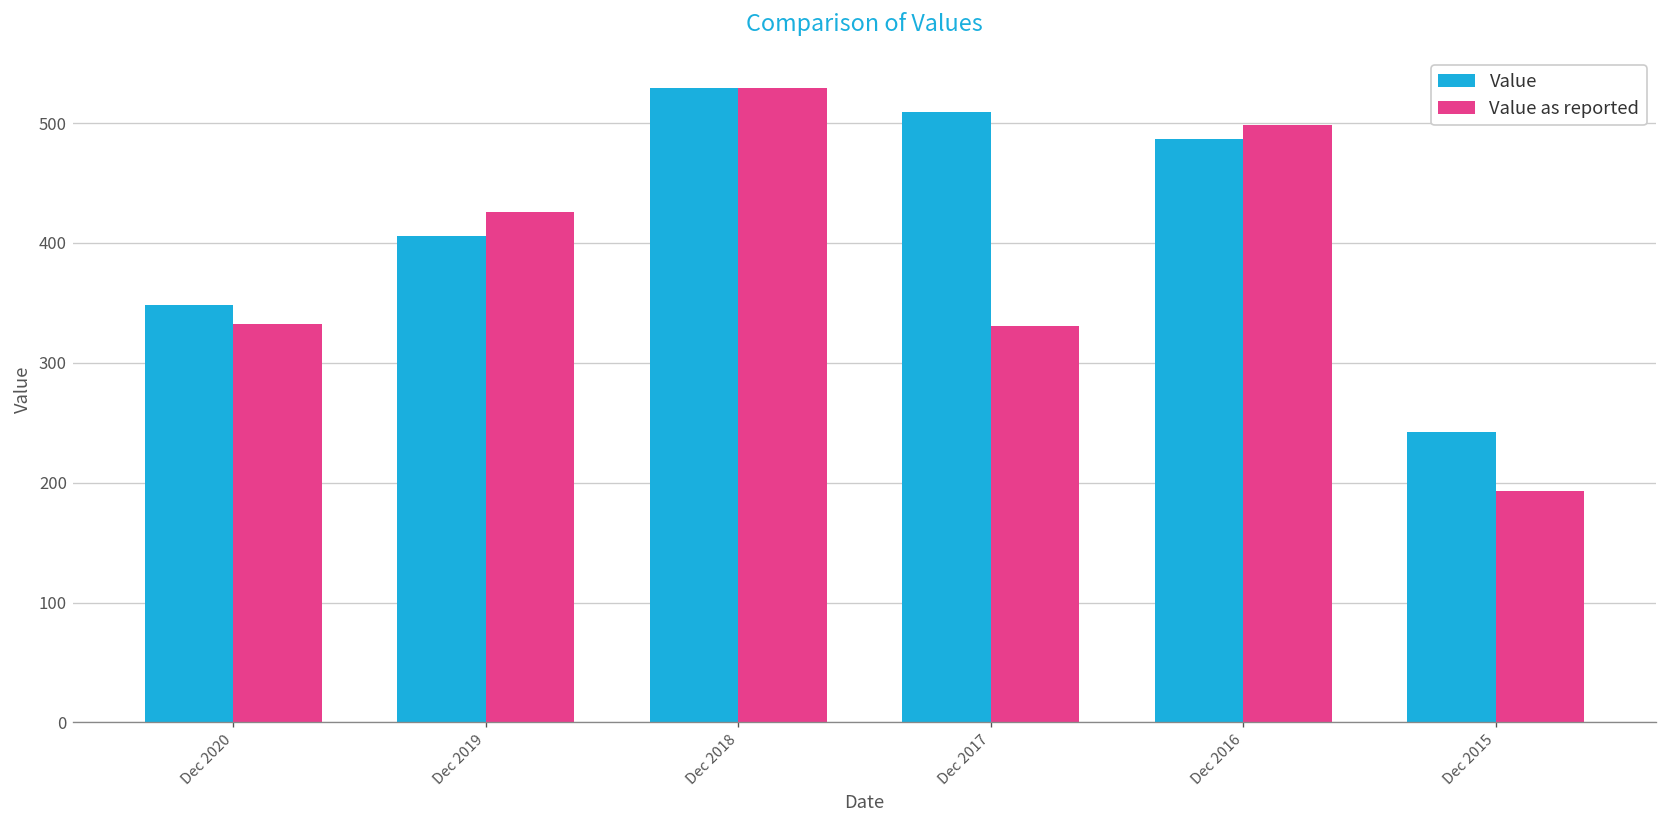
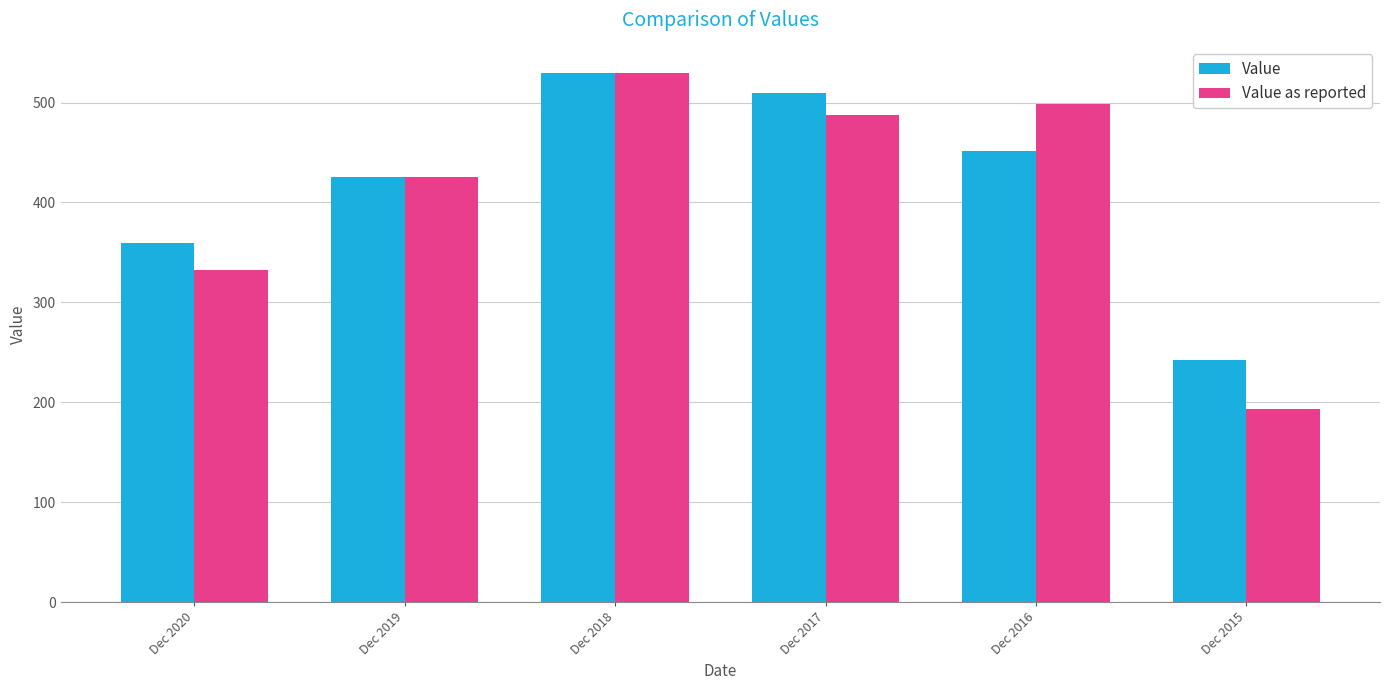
  {
    "Value": {
-     "Dec 2020": 350,
-     "Dec 2019": 410,
+     "Dec 2020": 360,
+     "Dec 2019": 430,
      "Dec 2018": 530,
      "Dec 2017": 510,
-     "Dec 2016": 490,
+     "Dec 2016": 450,
      "Dec 2015": 240
    },
    "Value as reported": {
      "Dec 2020": 330,
      "Dec 2019": 430,
      "Dec 2018": 530,
-     "Dec 2017": 330,
+     "Dec 2017": 490,
      "Dec 2016": 500,
      "Dec 2015": 190
    }
  }
